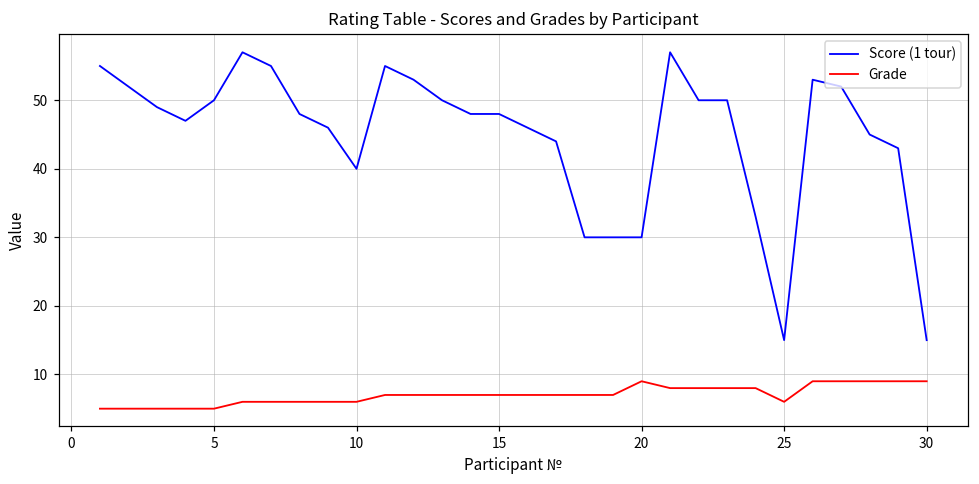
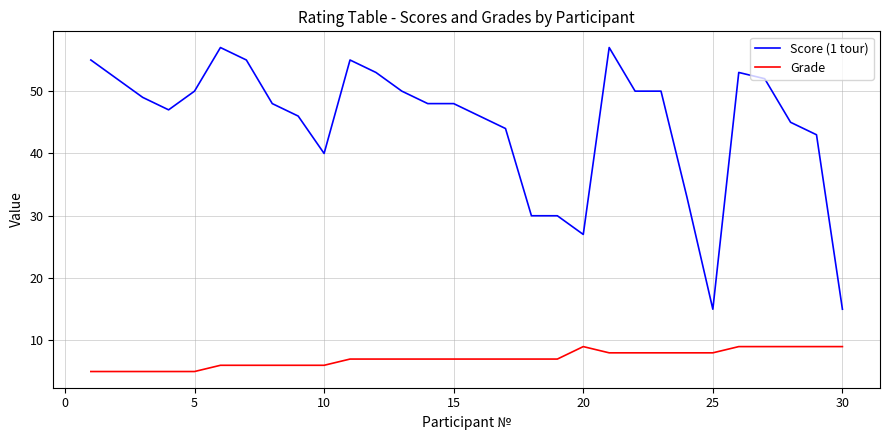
  {
    "Score (1 tour)": {
      "5": 50,
      "10": 40,
      "15": 48,
-     "20": 30,
+     "20": 27,
      "25": 15,
      "30": 15
    },
    "Grade": {
      "5": 5,
      "10": 6,
      "15": 7,
      "20": 9,
-     "25": 6,
+     "25": 8,
      "30": 9
    }
  }
